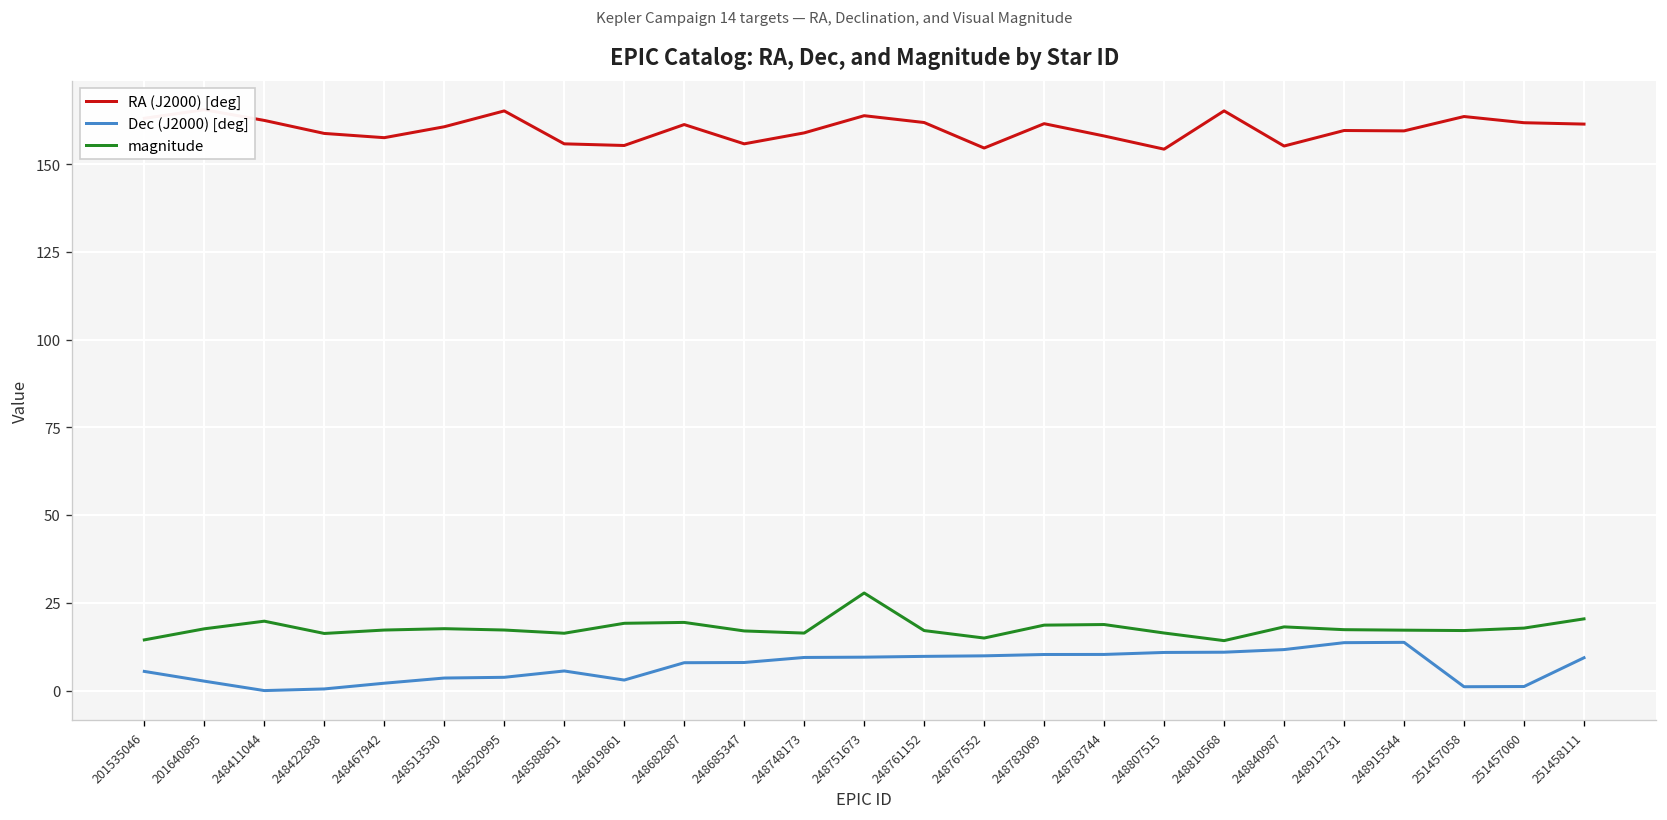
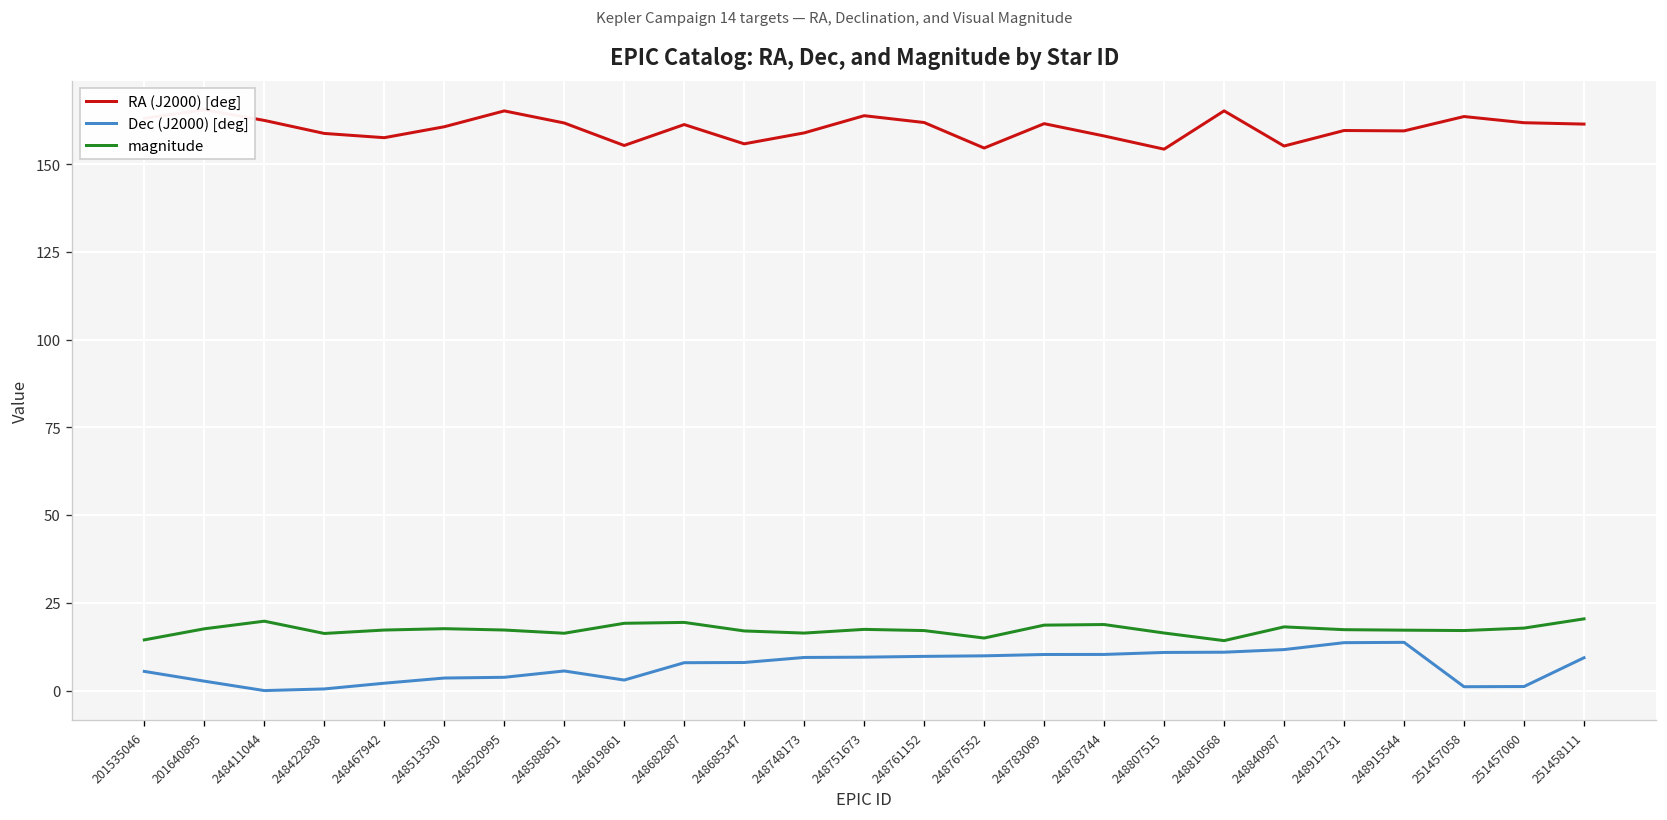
  {
    "RA (J2000) [deg]": {
      "248411044": 163,
      "248422838": 159,
      "248467942": 158,
      "248513530": 161,
      "248520995": 165,
-     "248588851": 156,
+     "248588851": 162,
      "248619861": 155,
      "248682887": 161,
      "248685347": 156,
      "248748173": 159,
      "248751673": 164,
      "248761152": 162,
      "248767552": 155,
      "248783069": 162,
      "248783744": 158,
      "248807515": 154,
      "248810568": 165,
      "248840987": 155,
      "248912731": 160,
      "248915544": 160,
      "251457058": 164,
      "251457060": 162,
      "251458111": 161
    },
    "Dec (J2000) [deg]": {
      "201535046": 5,
      "201640895": 3,
      "248411044": 0,
      "248422838": 0,
      "248467942": 2,
      "248513530": 4,
      "248520995": 4,
      "248588851": 6,
      "248619861": 3,
      "248682887": 8,
      "248685347": 8,
      "248748173": 9,
      "248751673": 10,
      "248761152": 10,
      "248767552": 10,
      "248783069": 10,
      "248783744": 10,
      "248807515": 11,
      "248810568": 11,
      "248840987": 12,
      "248912731": 14,
      "248915544": 14,
      "251457058": 1,
      "251457060": 1,
      "251458111": 9
    },
    "magnitude": {
      "201535046": 14,
      "201640895": 18,
      "248411044": 20,
      "248422838": 16,
      "248467942": 17,
      "248513530": 18,
      "248520995": 17,
      "248588851": 16,
      "248619861": 19,
      "248682887": 19,
      "248685347": 17,
      "248748173": 16,
-     "248751673": 28,
+     "248751673": 17,
      "248761152": 17,
      "248767552": 15,
      "248783069": 19,
      "248783744": 19,
      "248807515": 16,
      "248810568": 14,
      "248840987": 18,
      "248912731": 17,
      "248915544": 17,
      "251457058": 17,
      "251457060": 18,
      "251458111": 20
    }
  }
